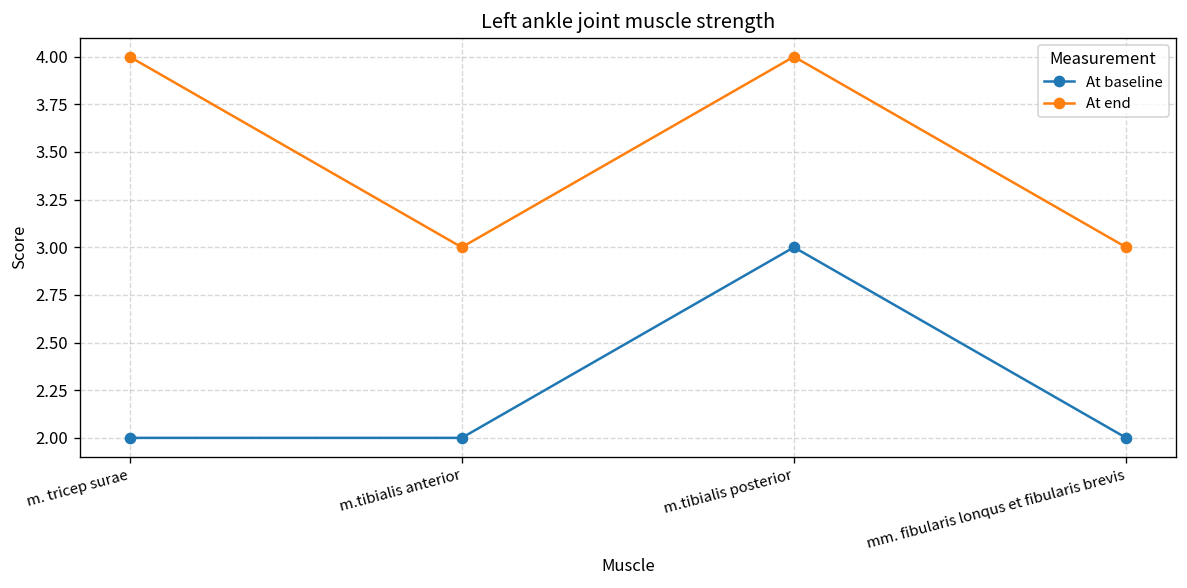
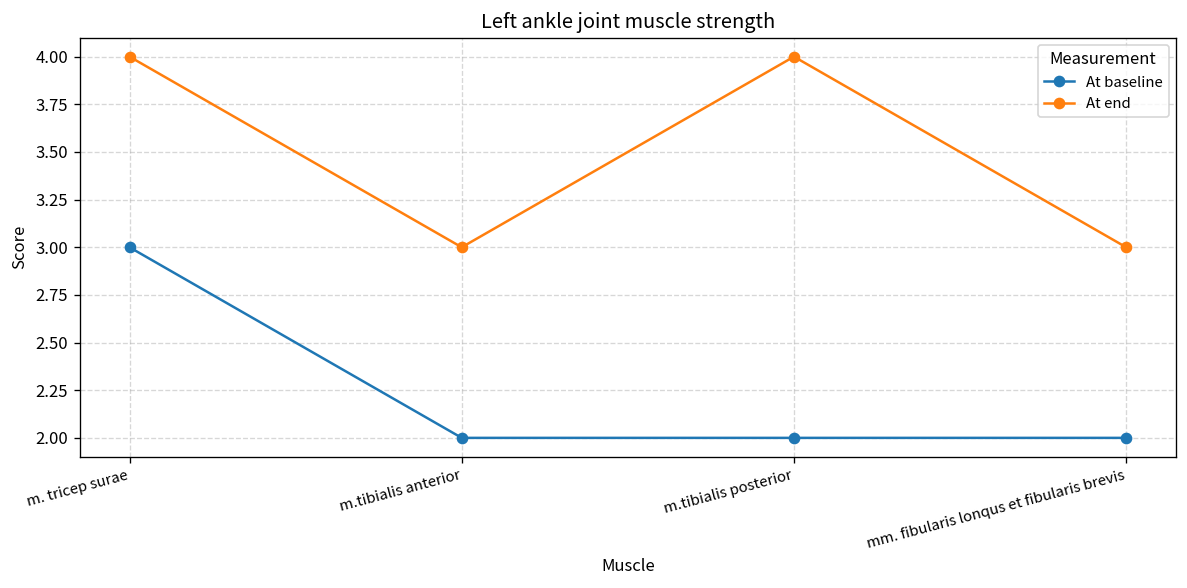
  {
    "At baseline": {
-     "m. tricep surae": 2,
+     "m. tricep surae": 3,
      "m.tibialis anterior": 2,
-     "m.tibialis posterior": 3,
+     "m.tibialis posterior": 2,
      "mm. fibularis lonqus et fibularis brevis": 2
    },
    "At end": {
      "m. tricep surae": 4,
      "m.tibialis anterior": 3,
      "m.tibialis posterior": 4,
      "mm. fibularis lonqus et fibularis brevis": 3
    }
  }
